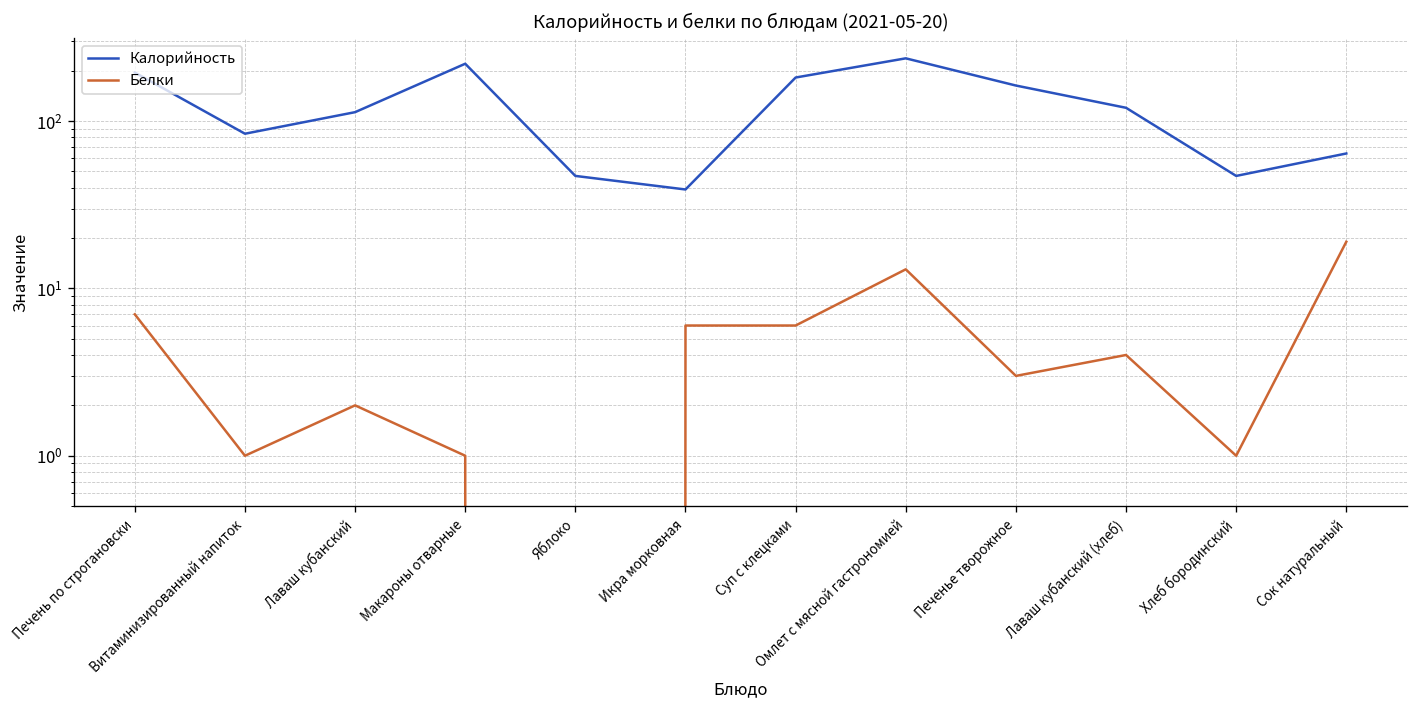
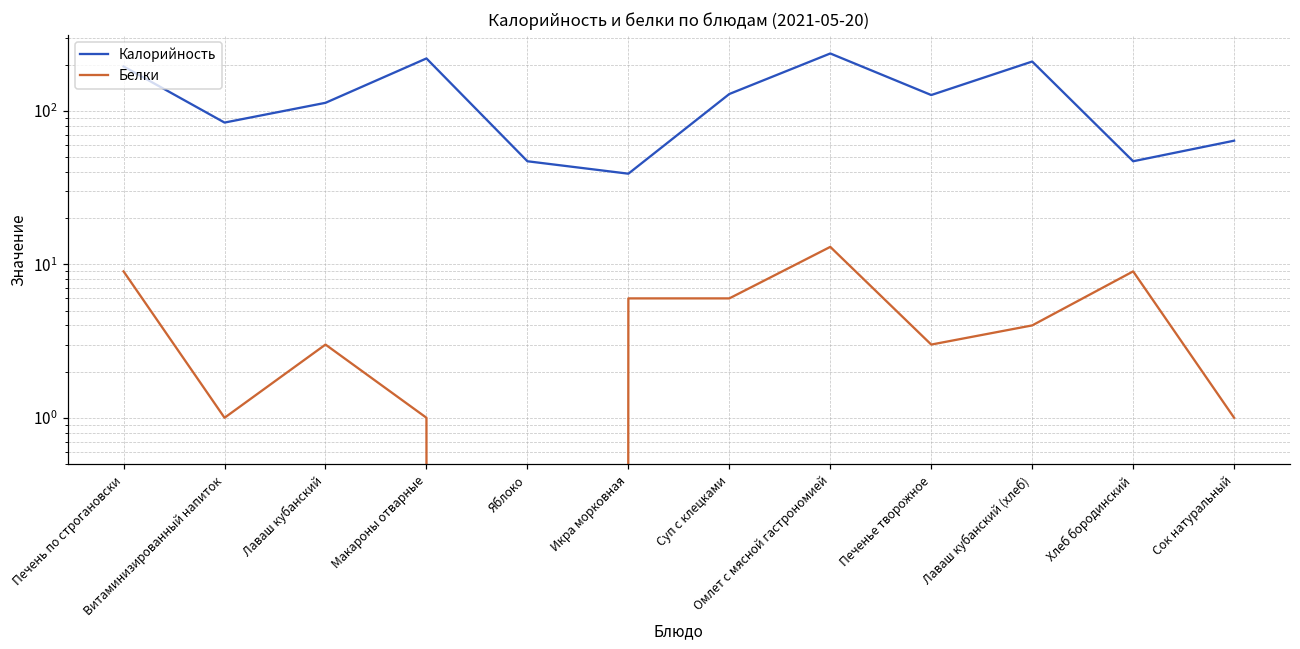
  {
    "Калорийность": {
      "Витаминизированный напиток": 80,
      "Лаваш кубанский": 110,
      "Макароны отварные": 220,
      "Яблоко": 47,
      "Икра морковная": 39,
-     "Суп с клецками": 180,
+     "Суп с клецками": 130,
      "Омлет с мясной гастрономией": 240,
-     "Печенье творожное": 160,
-     "Лаваш кубанский (хлеб)": 120,
+     "Печенье творожное": 130,
+     "Лаваш кубанский (хлеб)": 210,
      "Хлеб бородинский": 47,
      "Сок натуральный": 60
    },
    "Белки": {
-     "Печень по строгановски": 7,
+     "Печень по строгановски": 9,
      "Витаминизированный напиток": 1,
-     "Лаваш кубанский": 2,
+     "Лаваш кубанский": 3,
      "Макароны отварные": 1,
      "Икра морковная": 6,
      "Суп с клецками": 6,
      "Омлет с мясной гастрономией": 13,
      "Печенье творожное": 3,
      "Лаваш кубанский (хлеб)": 4,
-     "Хлеб бородинский": 1,
-     "Сок натуральный": 19
+     "Хлеб бородинский": 9,
+     "Сок натуральный": 1
    }
  }
